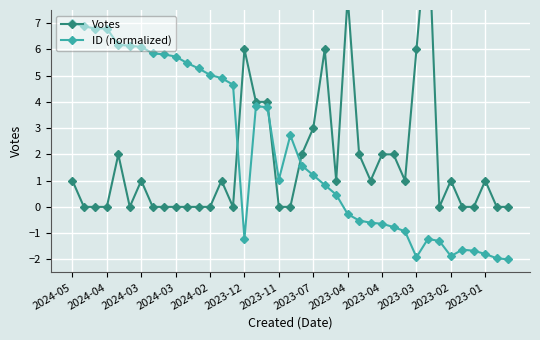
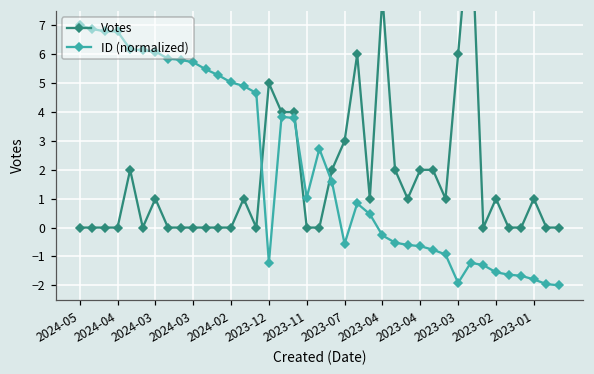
  {
    "Votes": {
-     "2024-05": 1,
+     "2024-05": 0,
      "2024-04": 0,
      "2024-02": 0,
-     "2023-12": 6,
+     "2023-12": 5,
      "2023-11": 0,
      "2023-07": 3,
      "2023-03": 6,
      "2023-02": 1,
      "2023-01": 1
    },
    "ID (normalized)": {
      "2024-02": 5.0,
      "2023-12": -1.2,
      "2023-11": 1.0,
-     "2023-07": 1.2,
+     "2023-07": -0.6,
      "2023-03": -1.9,
-     "2023-02": -1.9,
+     "2023-02": -1.5,
      "2023-01": -1.8
    }
  }
